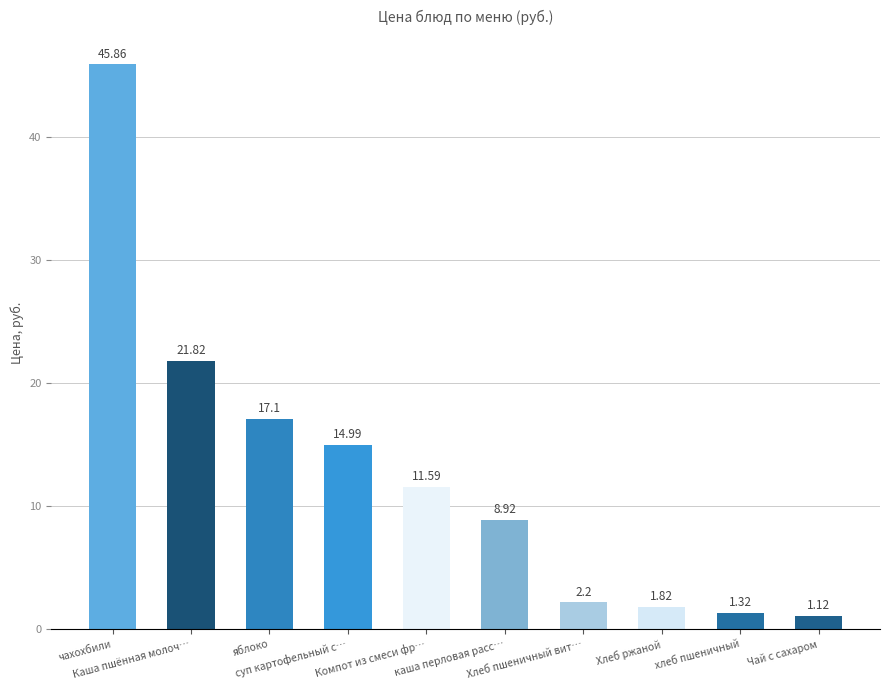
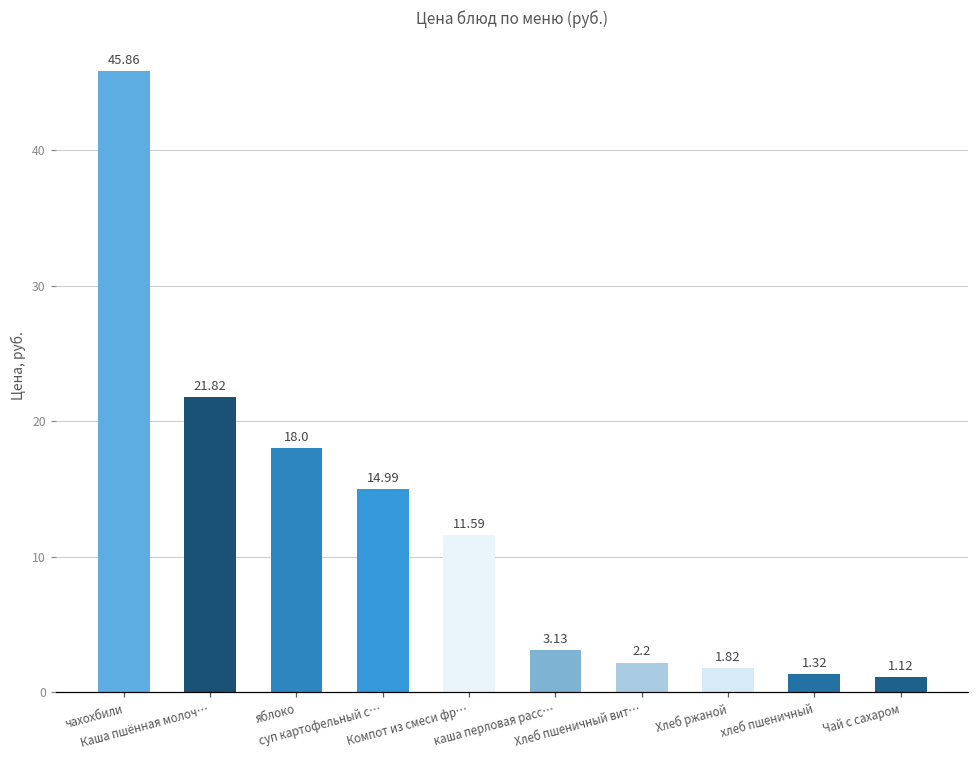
  {
    "чахохбили": 45.86,
    "Каша пшённая молоч…": 21.82,
-   "яблоко": 17.1,
+   "яблоко": 18.0,
    "суп картофельный с…": 14.99,
    "Компот из смеси фр…": 11.59,
-   "каша перловая расс…": 8.92,
+   "каша перловая расс…": 3.13,
    "Хлеб пшеничный вит…": 2.2,
    "Хлеб ржаной": 1.82,
    "хлеб пшеничный": 1.32,
    "Чай с сахаром": 1.12
  }
